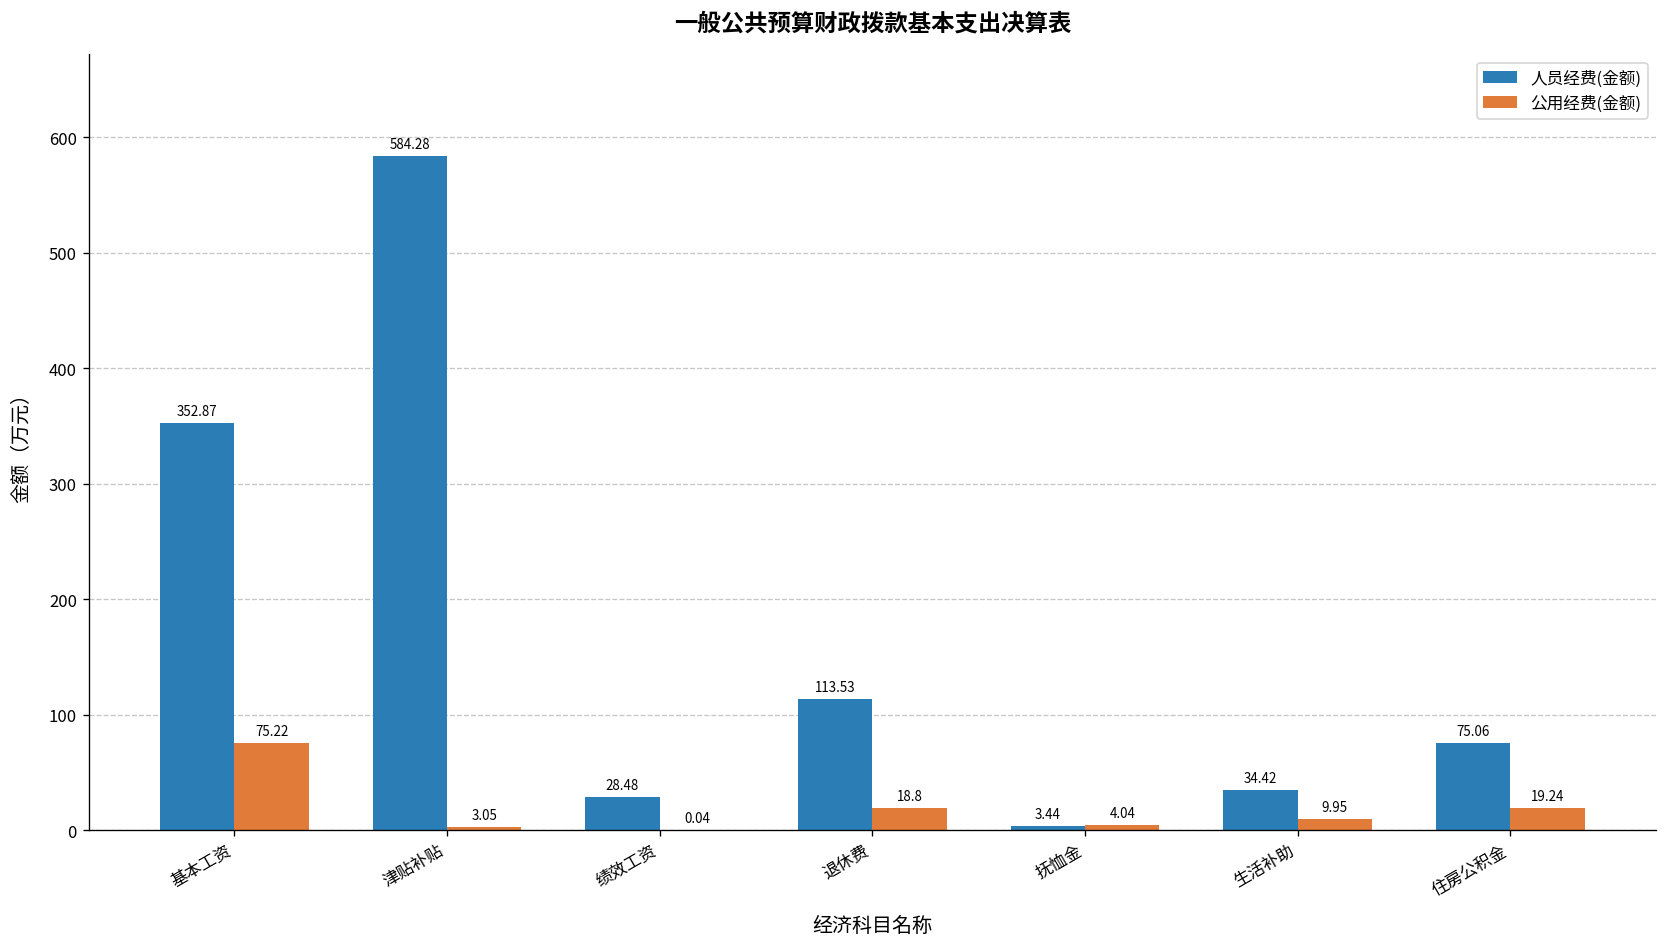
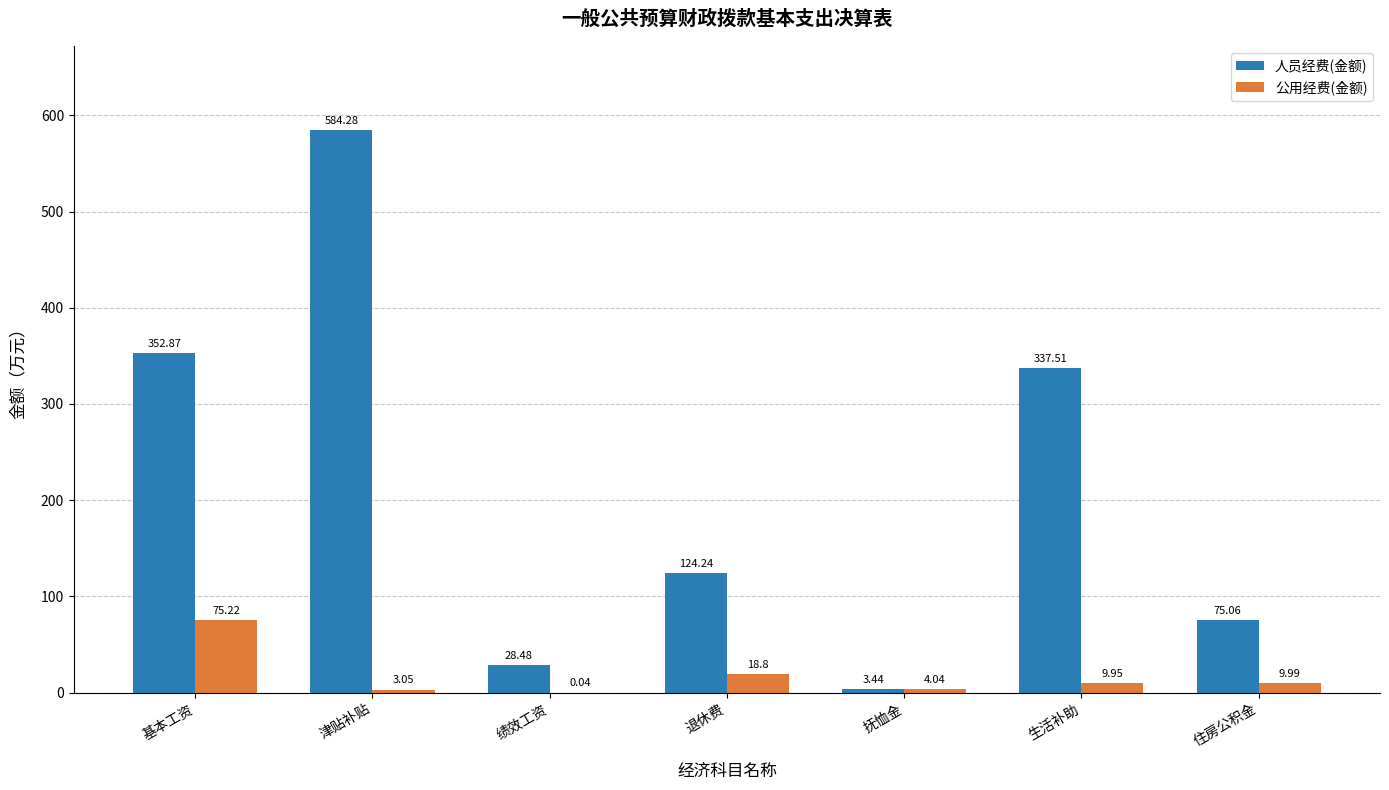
  {
    "人员经费(金额)": {
      "基本工资": 352.87,
      "津贴补贴": 584.28,
      "绩效工资": 28.48,
-     "退休费": 113.53,
+     "退休费": 124.24,
      "抚恤金": 3.44,
-     "生活补助": 34.42,
+     "生活补助": 337.51,
      "住房公积金": 75.06
    },
    "公用经费(金额)": {
      "基本工资": 75.22,
      "津贴补贴": 3.05,
      "绩效工资": 0.04,
      "退休费": 18.8,
      "抚恤金": 4.04,
      "生活补助": 9.95,
-     "住房公积金": 19.24
+     "住房公积金": 9.99
    }
  }
